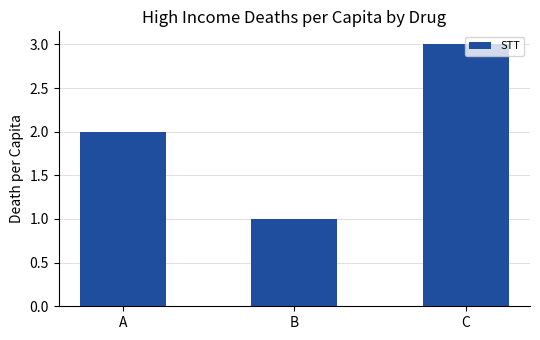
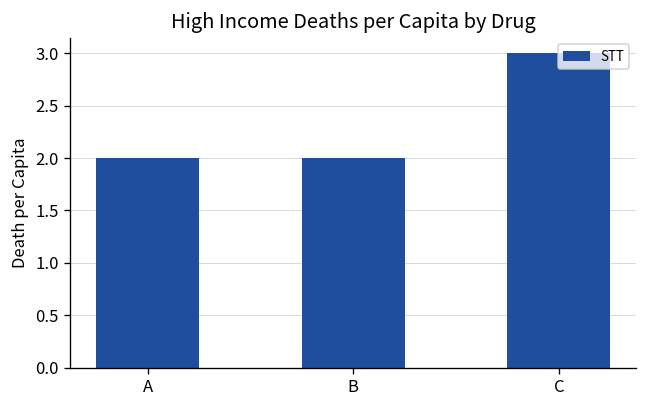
  {
    "A": 2,
-   "B": 1
+   "B": 2
  }
